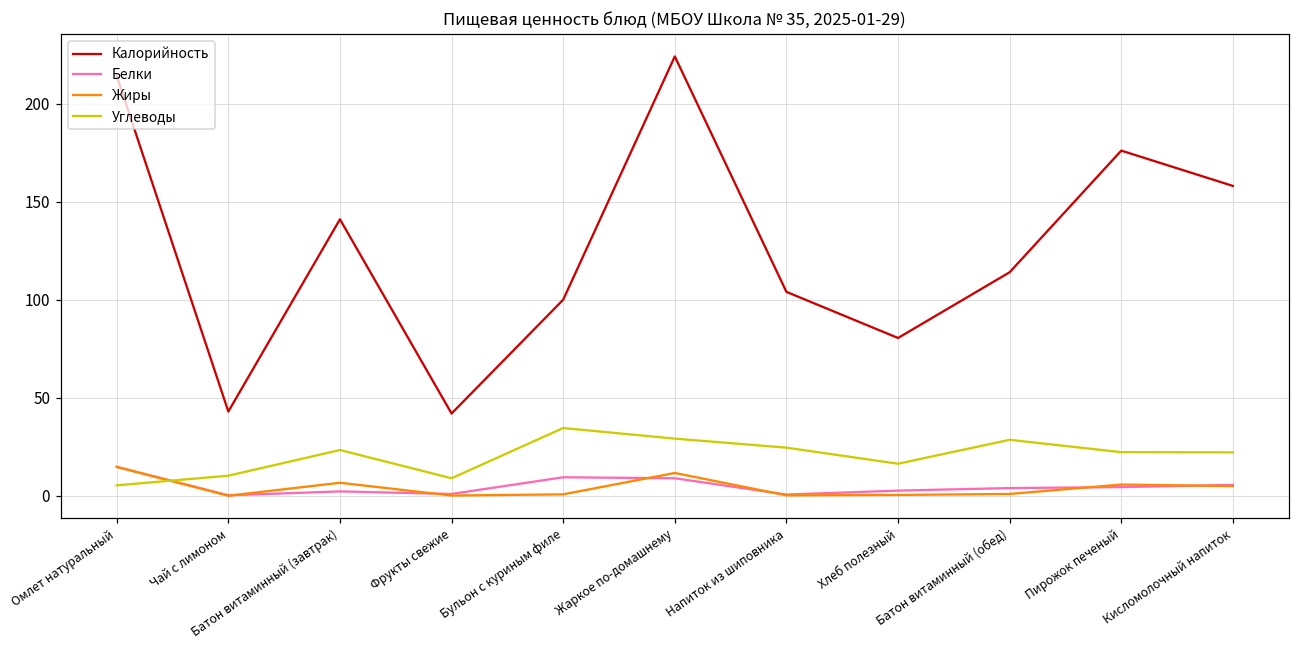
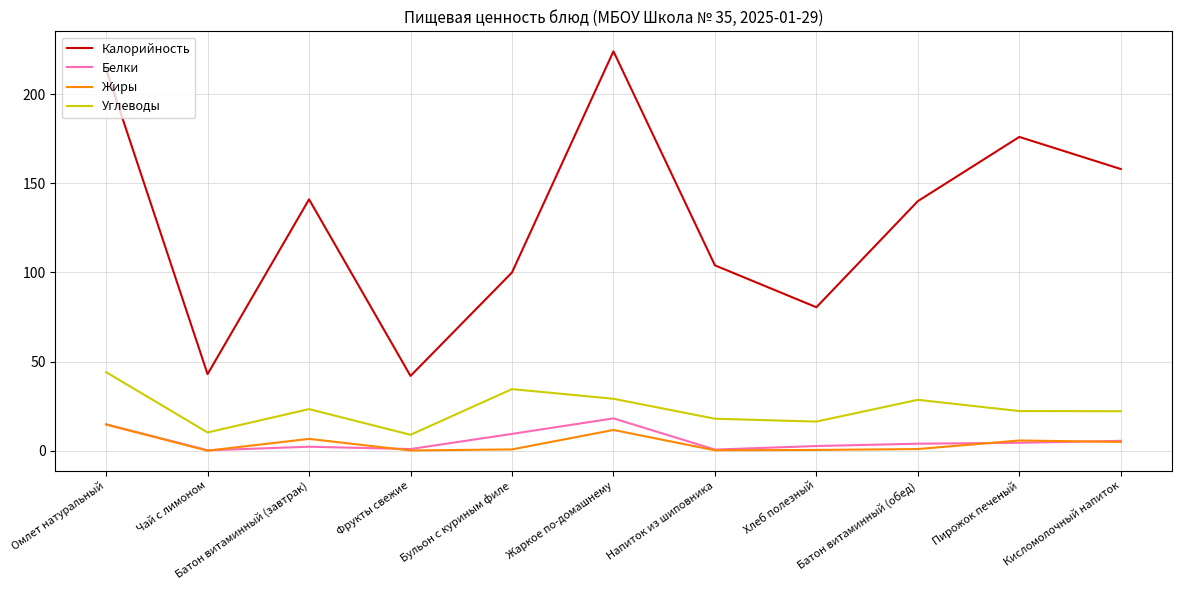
  {
    "Калорийность": {
      "Чай с лимоном": 43,
      "Батон витаминный (завтрак)": 141,
      "Фрукты свежие": 42,
      "Бульон с куриным филе": 100,
      "Жаркое по-домашнему": 224,
      "Напиток из шиповника": 104,
      "Хлеб полезный": 81,
-     "Батон витаминный (обед)": 114,
+     "Батон витаминный (обед)": 140,
      "Пирожок печеный": 176,
      "Кисломолочный напиток": 158
    },
    "Белки": {
      "Батон витаминный (завтрак)": 2,
      "Бульон с куриным филе": 10,
-     "Жаркое по-домашнему": 9,
+     "Жаркое по-домашнему": 18,
      "Хлеб полезный": 3,
      "Батон витаминный (обед)": 4
    },
    "Жиры": {
      "Батон витаминный (завтрак)": 7,
      "Бульон с куриным филе": 1,
      "Жаркое по-домашнему": 12,
      "Хлеб полезный": 1,
      "Батон витаминный (обед)": 1
    },
    "Углеводы": {
-     "Омлет натуральный": 5,
+     "Омлет натуральный": 44,
      "Чай с лимоном": 10,
      "Батон витаминный (завтрак)": 23,
      "Фрукты свежие": 9,
      "Бульон с куриным филе": 35,
      "Жаркое по-домашнему": 29,
-     "Напиток из шиповника": 25,
+     "Напиток из шиповника": 18,
      "Хлеб полезный": 16,
      "Батон витаминный (обед)": 29,
      "Пирожок печеный": 22,
      "Кисломолочный напиток": 22
    }
  }
